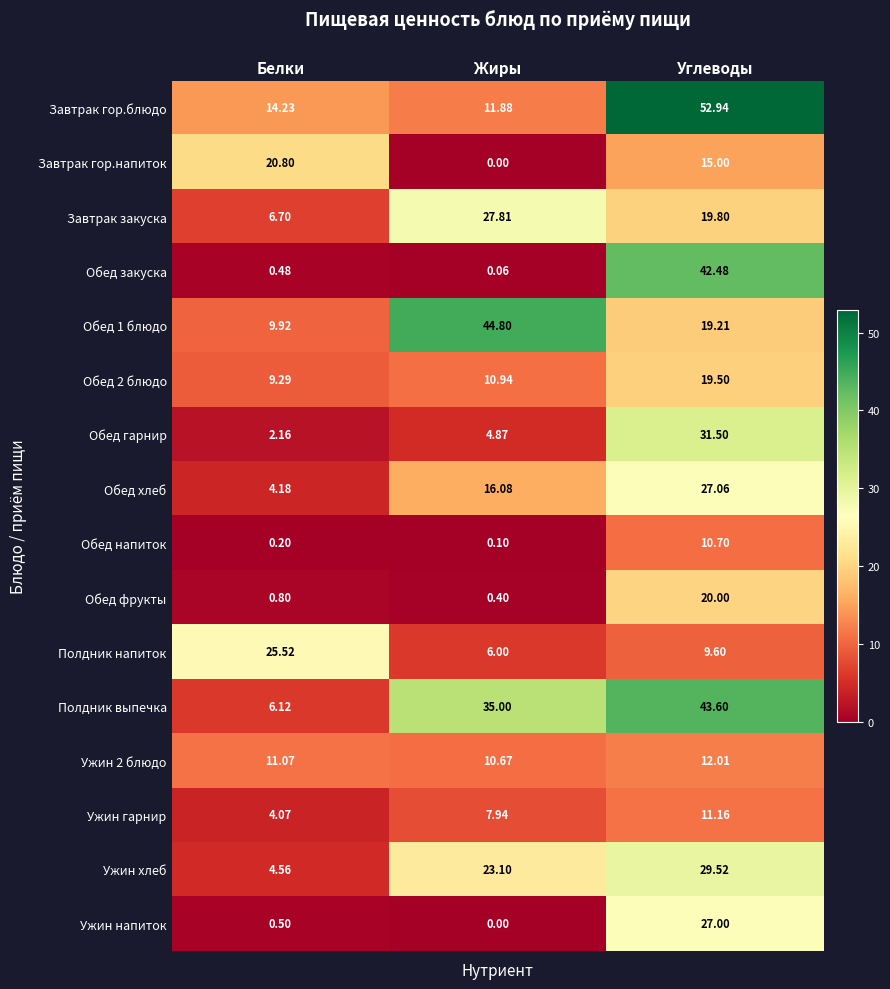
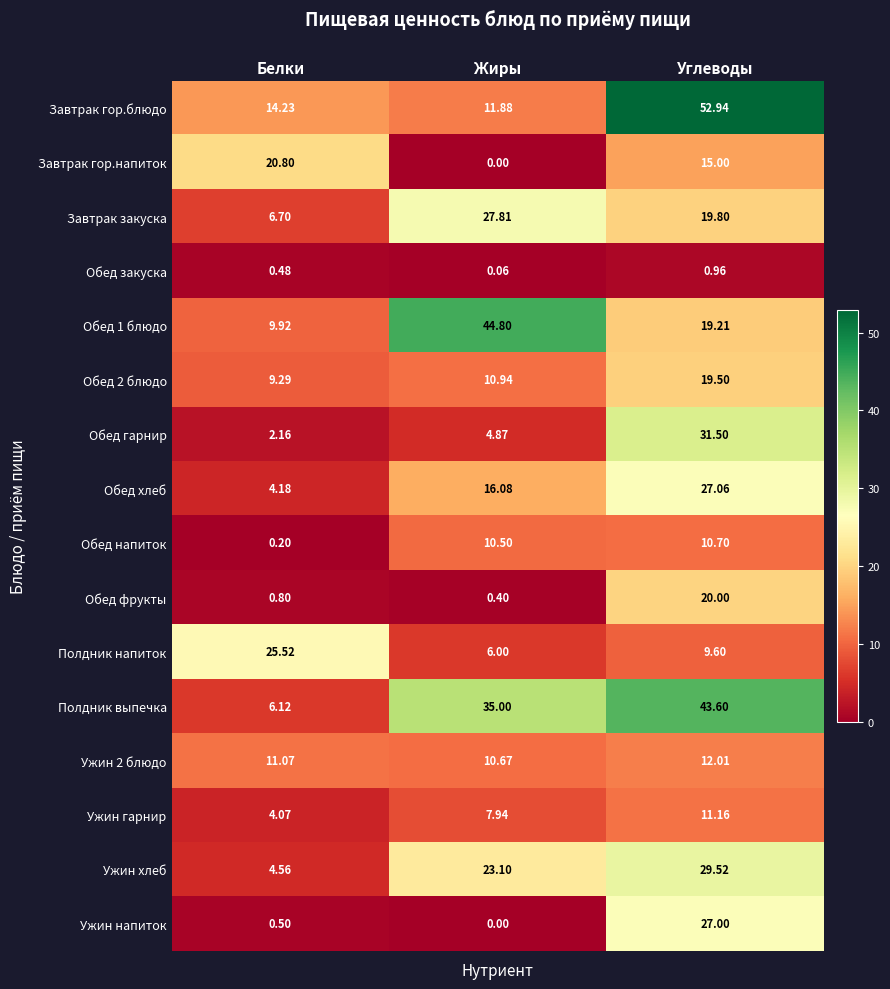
  {
    "Завтрак гор.блюдо": {
      "Белки": 14.23,
      "Жиры": 11.88,
      "Углеводы": 52.94
    },
    "Завтрак гор.напиток": {
      "Белки": 20.80,
      "Жиры": 0.00,
      "Углеводы": 15.00
    },
    "Завтрак закуска": {
      "Белки": 6.70,
      "Жиры": 27.81,
      "Углеводы": 19.80
    },
    "Обед закуска": {
      "Белки": 0.48,
      "Жиры": 0.06,
-     "Углеводы": 42.48
+     "Углеводы": 0.96
    },
    "Обед 1 блюдо": {
      "Белки": 9.92,
      "Жиры": 44.80,
      "Углеводы": 19.21
    },
    "Обед 2 блюдо": {
      "Белки": 9.29,
      "Жиры": 10.94,
      "Углеводы": 19.50
    },
    "Обед гарнир": {
      "Белки": 2.16,
      "Жиры": 4.87,
      "Углеводы": 31.50
    },
    "Обед хлеб": {
      "Белки": 4.18,
      "Жиры": 16.08,
      "Углеводы": 27.06
    },
    "Обед напиток": {
      "Белки": 0.20,
-     "Жиры": 0.10,
+     "Жиры": 10.50,
      "Углеводы": 10.70
    },
    "Обед фрукты": {
      "Белки": 0.80,
      "Жиры": 0.40,
      "Углеводы": 20.00
    },
    "Полдник напиток": {
      "Белки": 25.52,
      "Жиры": 6.00,
      "Углеводы": 9.60
    },
    "Полдник выпечка": {
      "Белки": 6.12,
      "Жиры": 35.00,
      "Углеводы": 43.60
    },
    "Ужин 2 блюдо": {
      "Белки": 11.07,
      "Жиры": 10.67,
      "Углеводы": 12.01
    },
    "Ужин гарнир": {
      "Белки": 4.07,
      "Жиры": 7.94,
      "Углеводы": 11.16
    },
    "Ужин хлеб": {
      "Белки": 4.56,
      "Жиры": 23.10,
      "Углеводы": 29.52
    },
    "Ужин напиток": {
      "Белки": 0.50,
      "Жиры": 0.00,
      "Углеводы": 27.00
    }
  }
